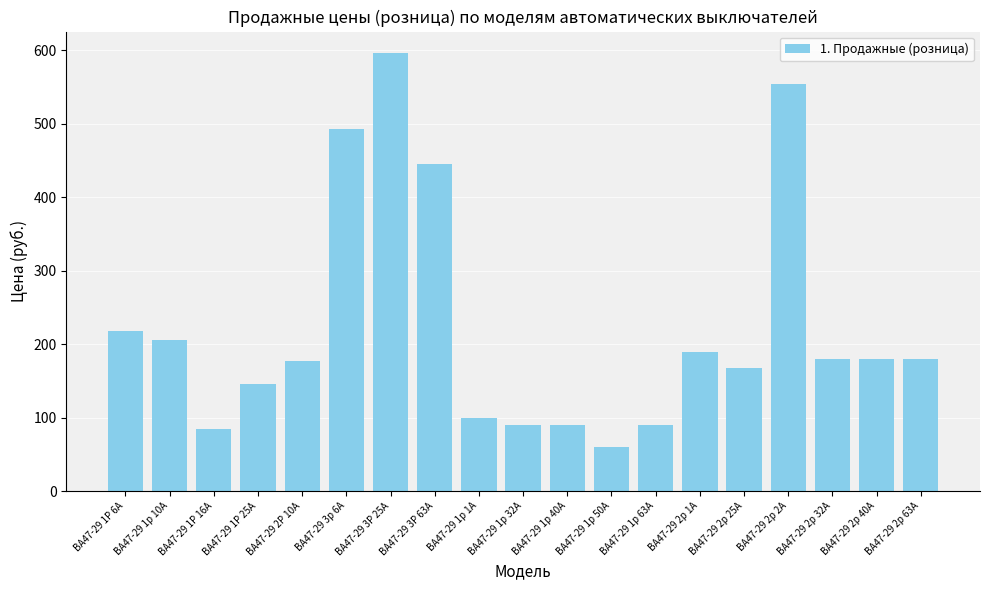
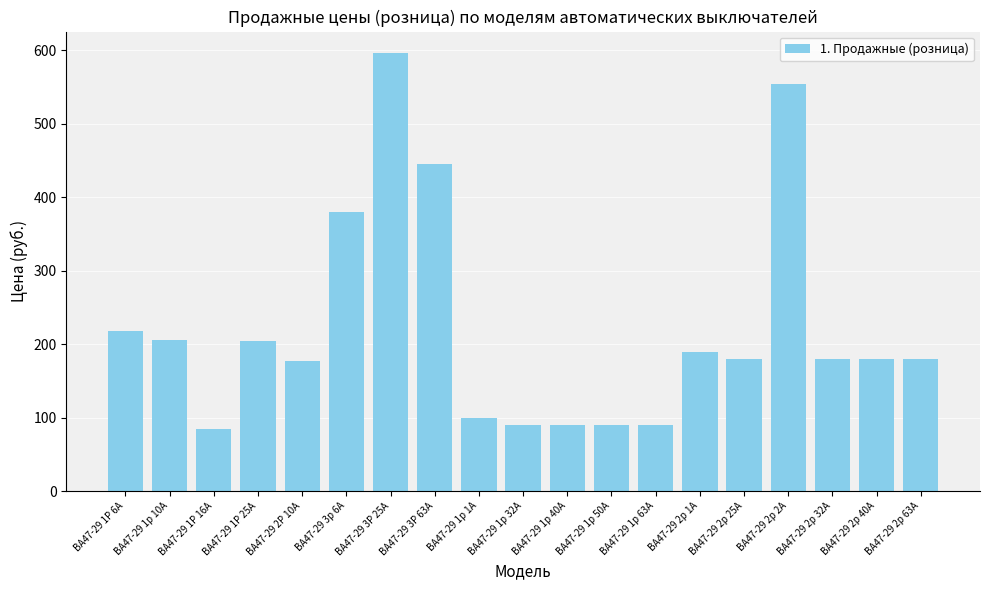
  {
    "ВА47-29 1Р 6А": 220,
    "ВА47-29 1р 10А": 210,
    "ВА47-29 1Р 16А": 90,
-   "ВА47-29 1Р 25А": 150,
+   "ВА47-29 1Р 25А": 200,
    "ВА47-29 2Р 10А": 180,
-   "ВА47-29 3р 6А": 490,
+   "ВА47-29 3р 6А": 380,
    "ВА47-29 3Р 25А": 600,
    "ВА47-29 3Р 63А": 450,
    "ВА47-29 1р 1А": 100,
    "ВА47-29 1р 32А": 90,
    "ВА47-29 1р 40А": 90,
-   "ВА47-29 1р 50А": 60,
+   "ВА47-29 1р 50А": 90,
    "ВА47-29 1р 63А": 90,
    "ВА47-29 2р 1А": 190,
-   "ВА47-29 2р 25А": 170,
+   "ВА47-29 2р 25А": 180,
    "ВА47-29 2р 2А": 550,
    "ВА47-29 2р 32А": 180,
    "ВА47-29 2р 40А": 180,
    "ВА47-29 2р 63А": 180
  }
